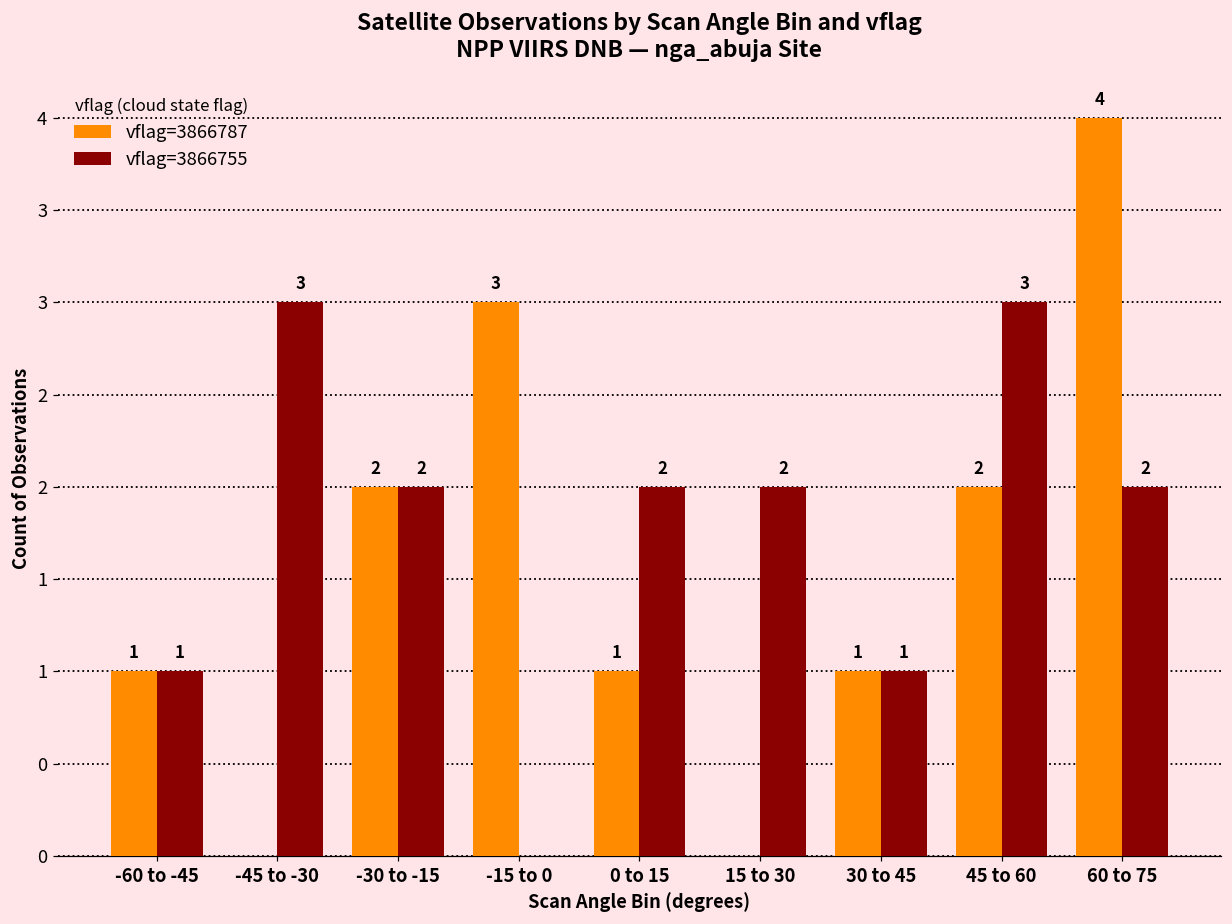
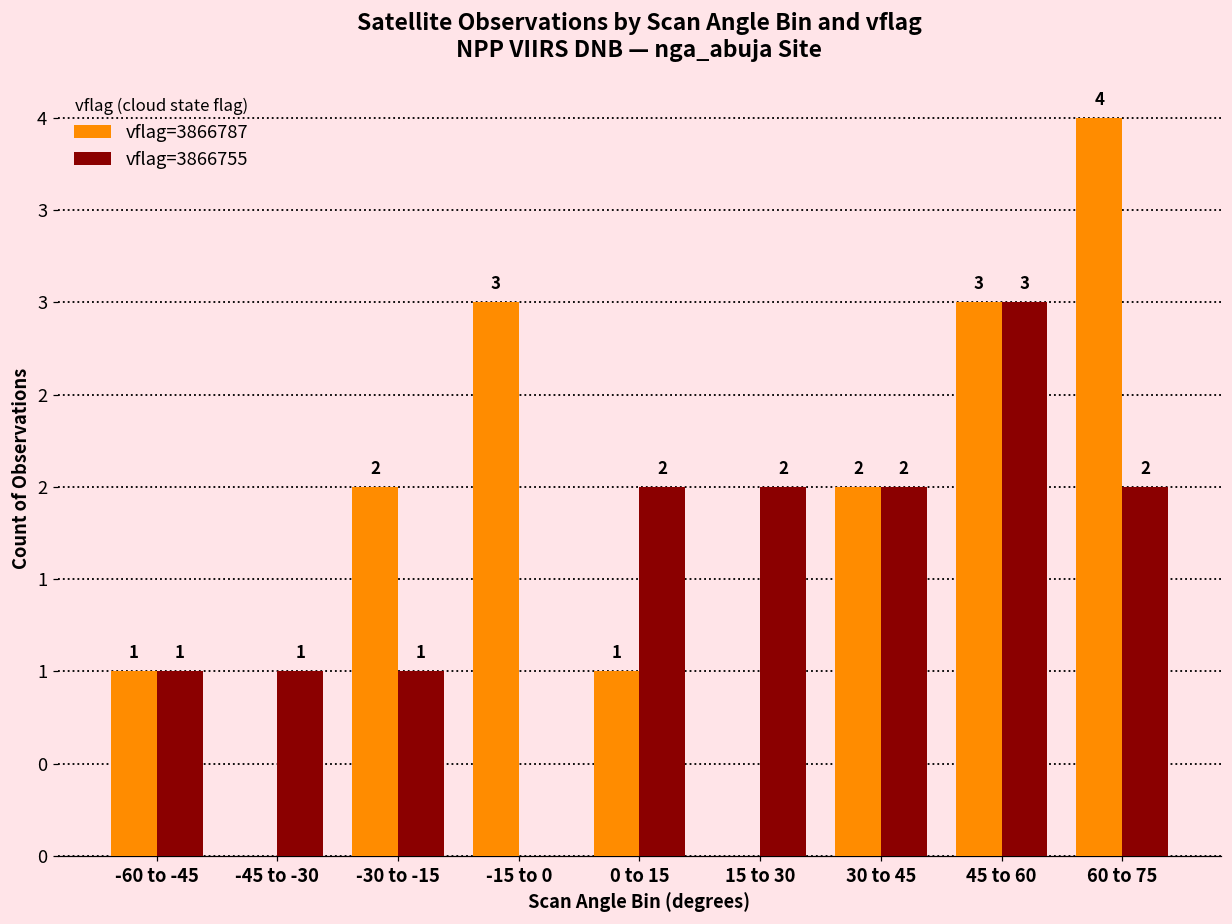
  {
    "vflag=3866787": {
      "-60 to -45": 1,
      "-30 to -15": 2,
      "-15 to 0": 3,
      "0 to 15": 1,
-     "30 to 45": 1,
-     "45 to 60": 2,
+     "30 to 45": 2,
+     "45 to 60": 3,
      "60 to 75": 4
    },
    "vflag=3866755": {
      "-60 to -45": 1,
-     "-45 to -30": 3,
-     "-30 to -15": 2,
+     "-45 to -30": 1,
+     "-30 to -15": 1,
      "0 to 15": 2,
      "15 to 30": 2,
-     "30 to 45": 1,
+     "30 to 45": 2,
      "45 to 60": 3,
      "60 to 75": 2
    }
  }
